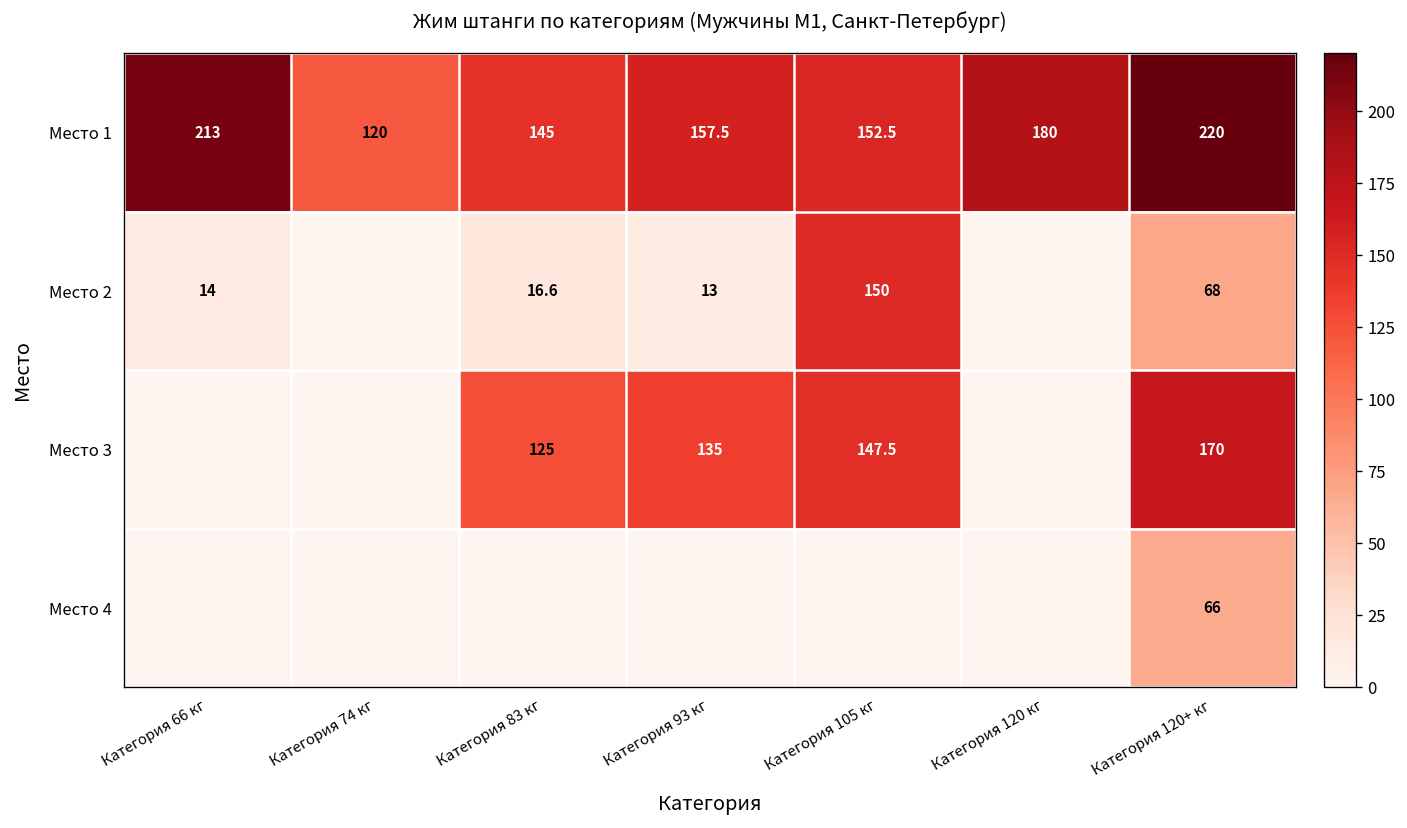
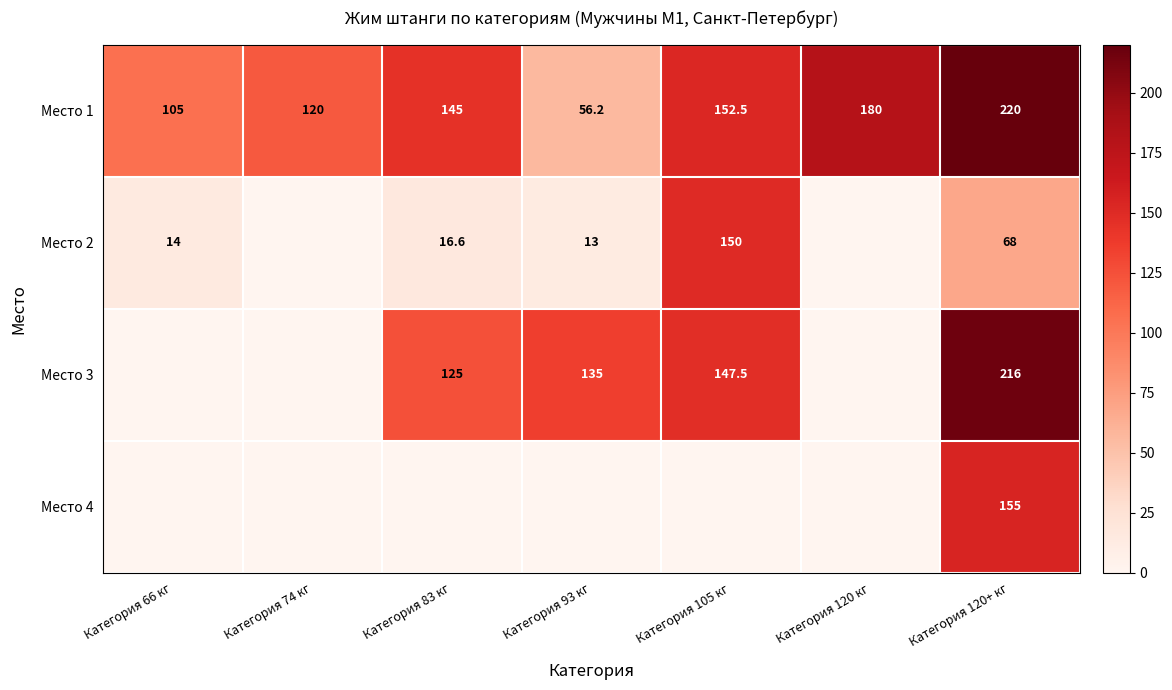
  {
    "Место 1": {
-     "Категория 66 кг": 213,
+     "Категория 66 кг": 105,
      "Категория 74 кг": 120,
      "Категория 83 кг": 145,
-     "Категория 93 кг": 157.5,
+     "Категория 93 кг": 56.2,
      "Категория 105 кг": 152.5,
      "Категория 120 кг": 180,
      "Категория 120+ кг": 220
    },
    "Место 2": {
      "Категория 66 кг": 14,
      "Категория 83 кг": 16.6,
      "Категория 93 кг": 13,
      "Категория 105 кг": 150,
      "Категория 120+ кг": 68
    },
    "Место 3": {
      "Категория 83 кг": 125,
      "Категория 93 кг": 135,
      "Категория 105 кг": 147.5,
-     "Категория 120+ кг": 170
+     "Категория 120+ кг": 216
    },
    "Место 4": {
-     "Категория 120+ кг": 66
+     "Категория 120+ кг": 155
    }
  }
